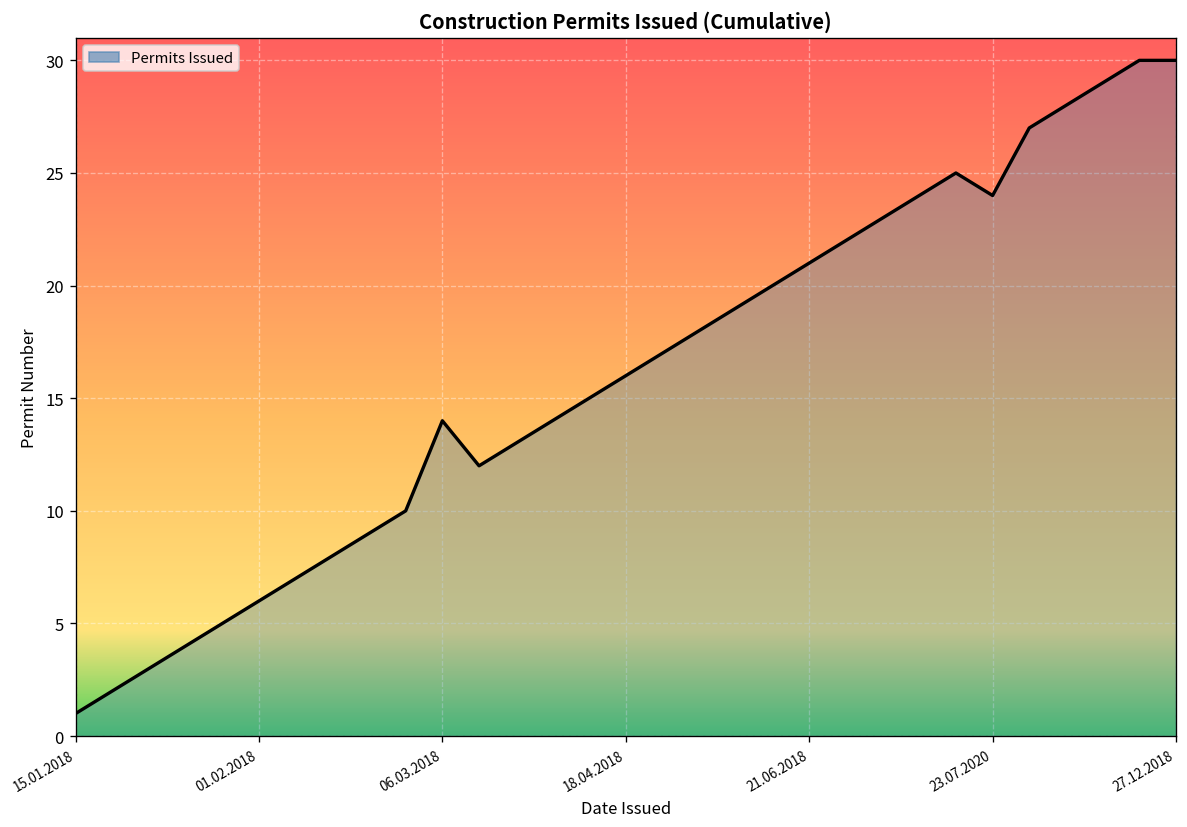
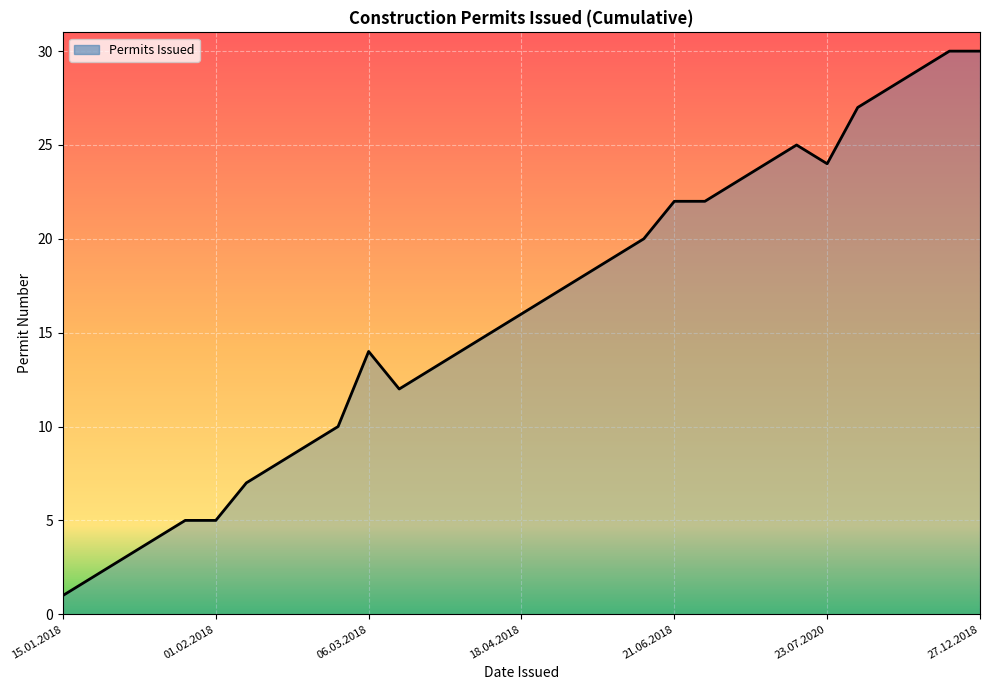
  {
-   "01.02.2018": 6,
+   "01.02.2018": 5,
    "06.03.2018": 14,
    "18.04.2018": 16,
-   "21.06.2018": 21,
+   "21.06.2018": 22,
    "23.07.2020": 24,
    "27.12.2018": 30
  }
